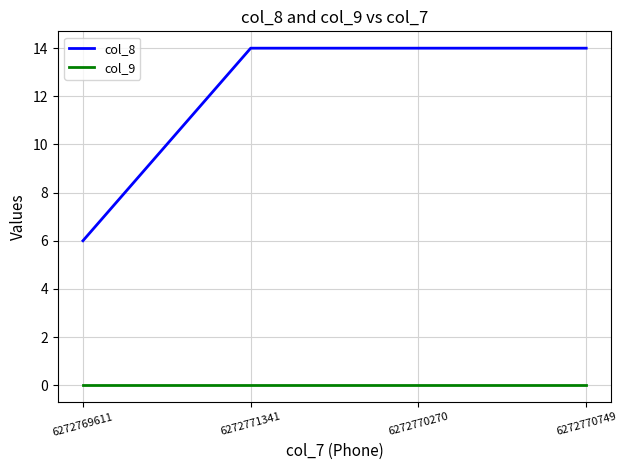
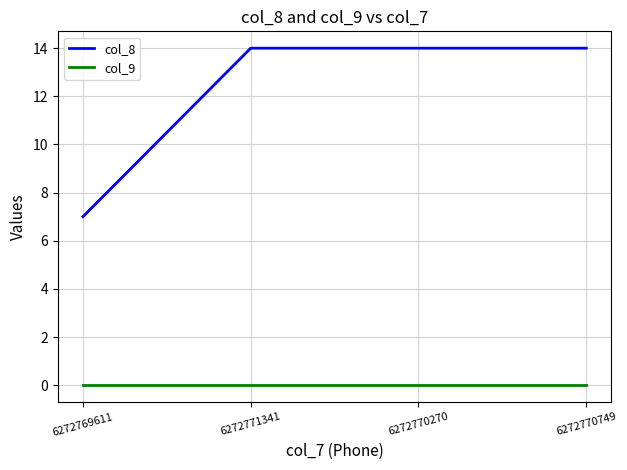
  {
    "col_8": {
-     "6272769611": 6,
+     "6272769611": 7,
      "6272771341": 14,
      "6272770270": 14,
      "6272770749": 14
    },
    "col_9": {
      "6272769611": 0,
      "6272771341": 0,
      "6272770270": 0,
      "6272770749": 0
    }
  }
